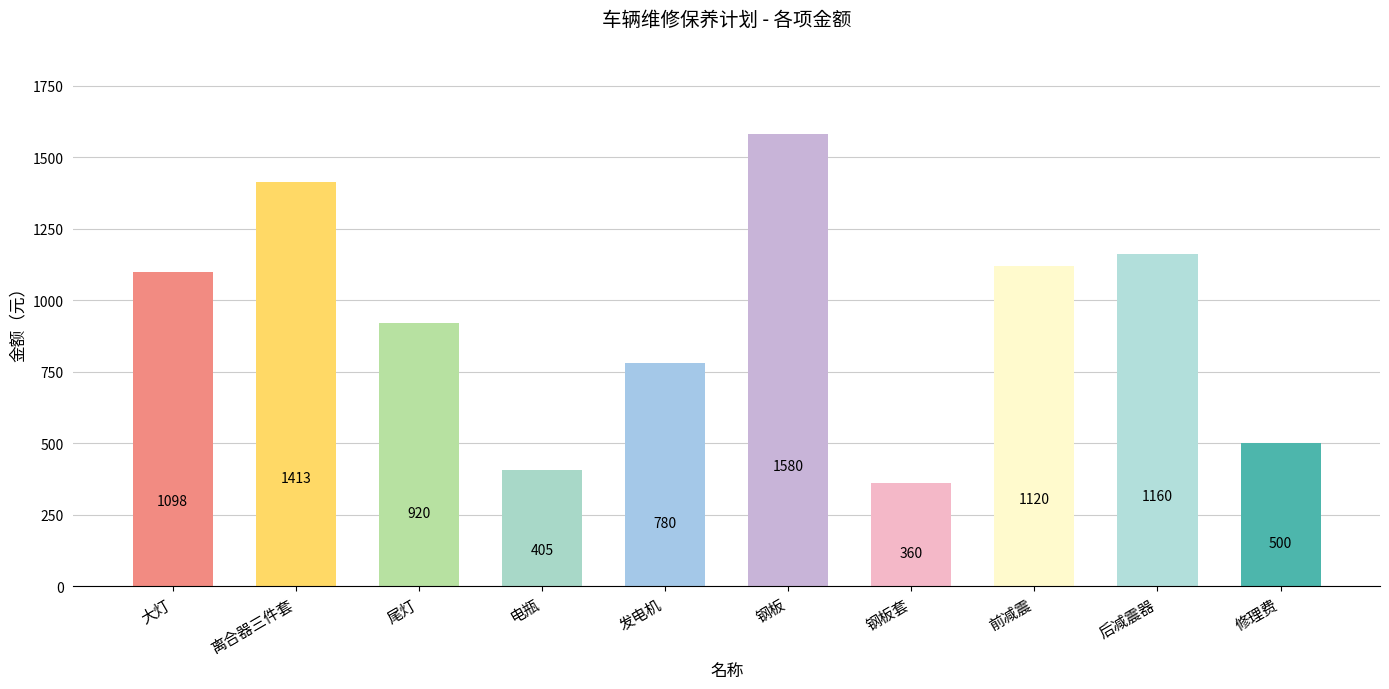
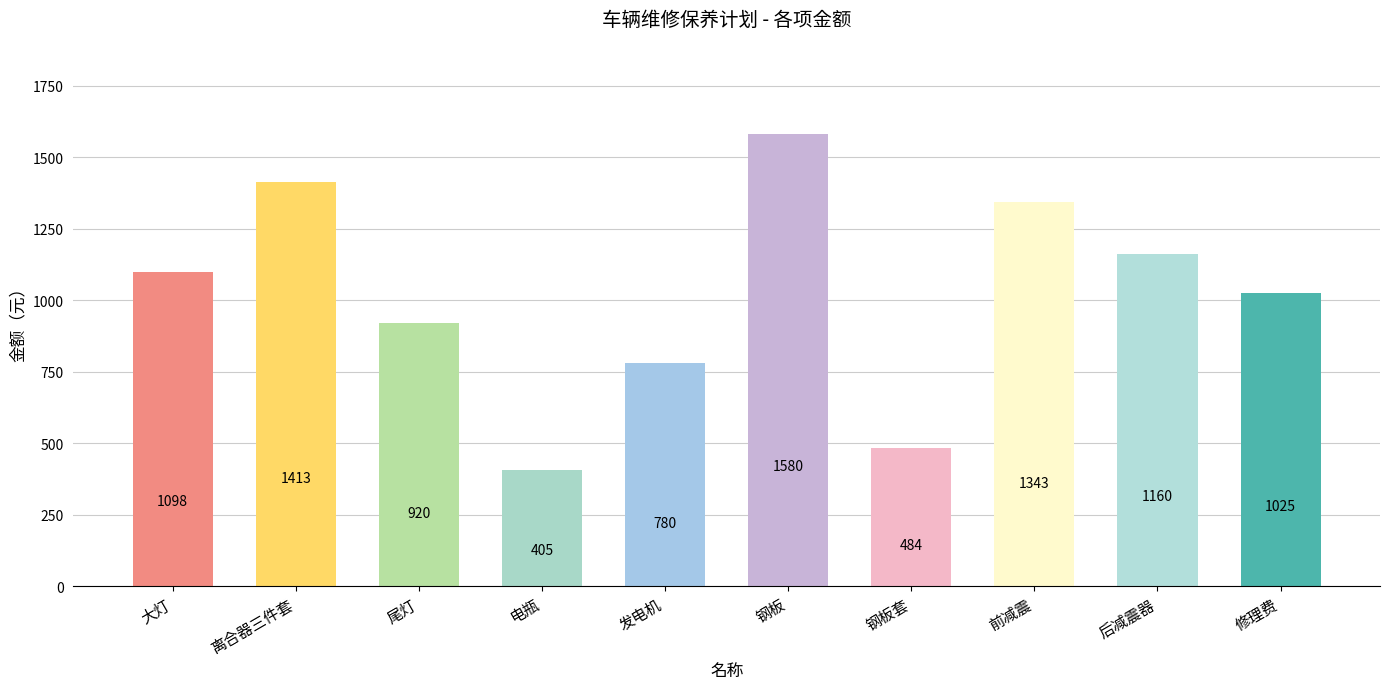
  {
    "大灯": 1098,
    "离合器三件套": 1413,
    "尾灯": 920,
    "电瓶": 405,
    "发电机": 780,
    "钢板": 1580,
-   "钢板套": 360,
-   "前减震": 1120,
+   "钢板套": 484,
+   "前减震": 1343,
    "后减震器": 1160,
-   "修理费": 500
+   "修理费": 1025
  }
